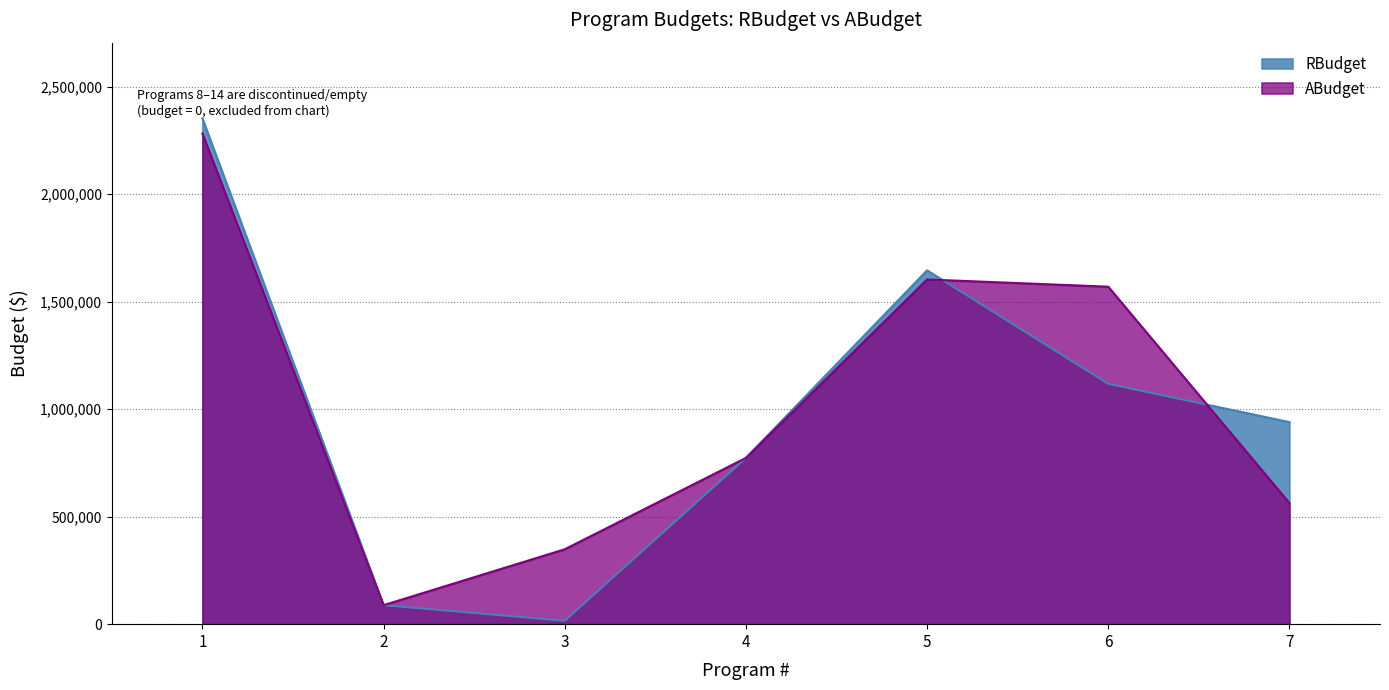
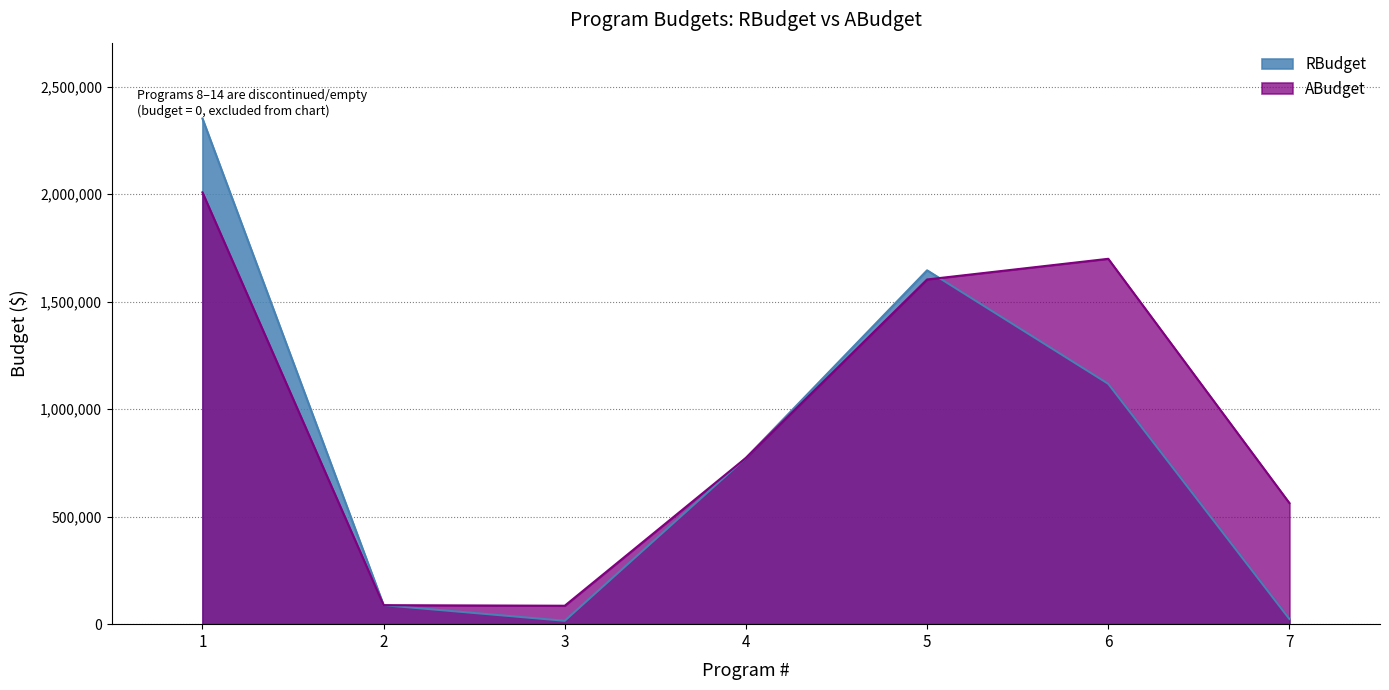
  {
    "RBudget": {
      "3": "20,000",
      "5": "1,650,000",
      "6": "1,120,000",
-     "7": "940,000"
+     "7": "20,000"
    },
    "ABudget": {
-     "1": "2,280,000",
-     "3": "350,000",
+     "1": "2,010,000",
+     "3": "90,000",
      "5": "1,600,000",
-     "6": "1,570,000",
+     "6": "1,700,000",
      "7": "560,000"
    }
  }
